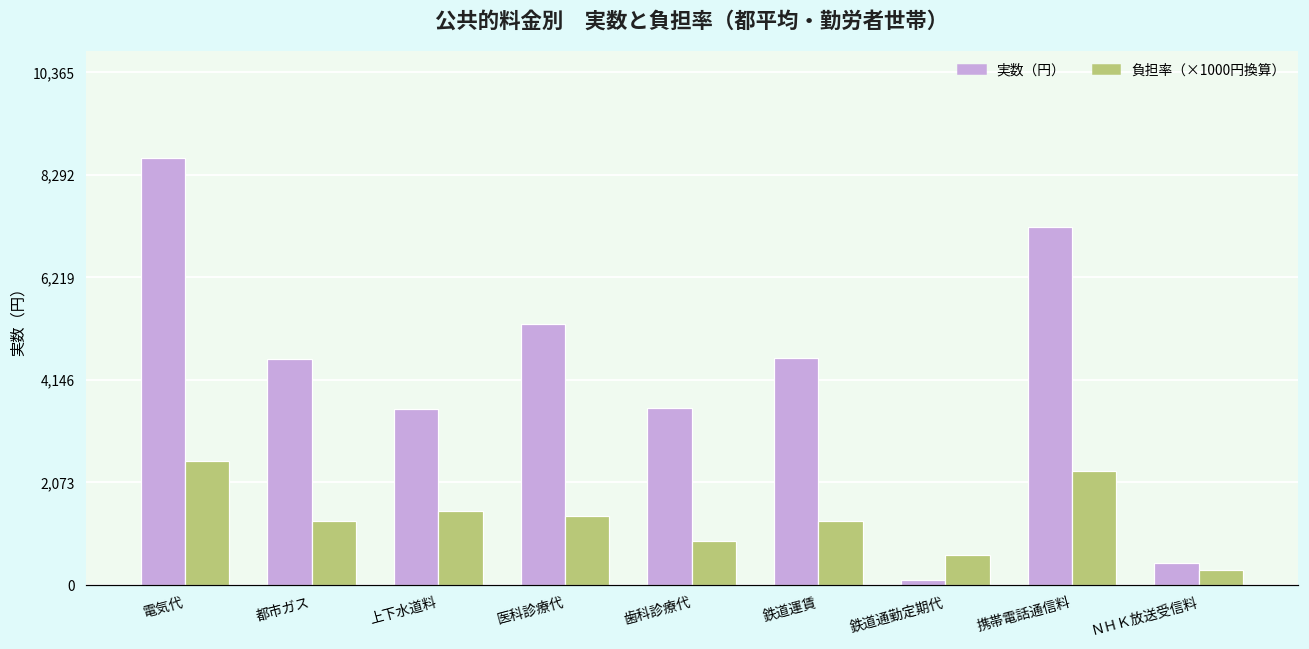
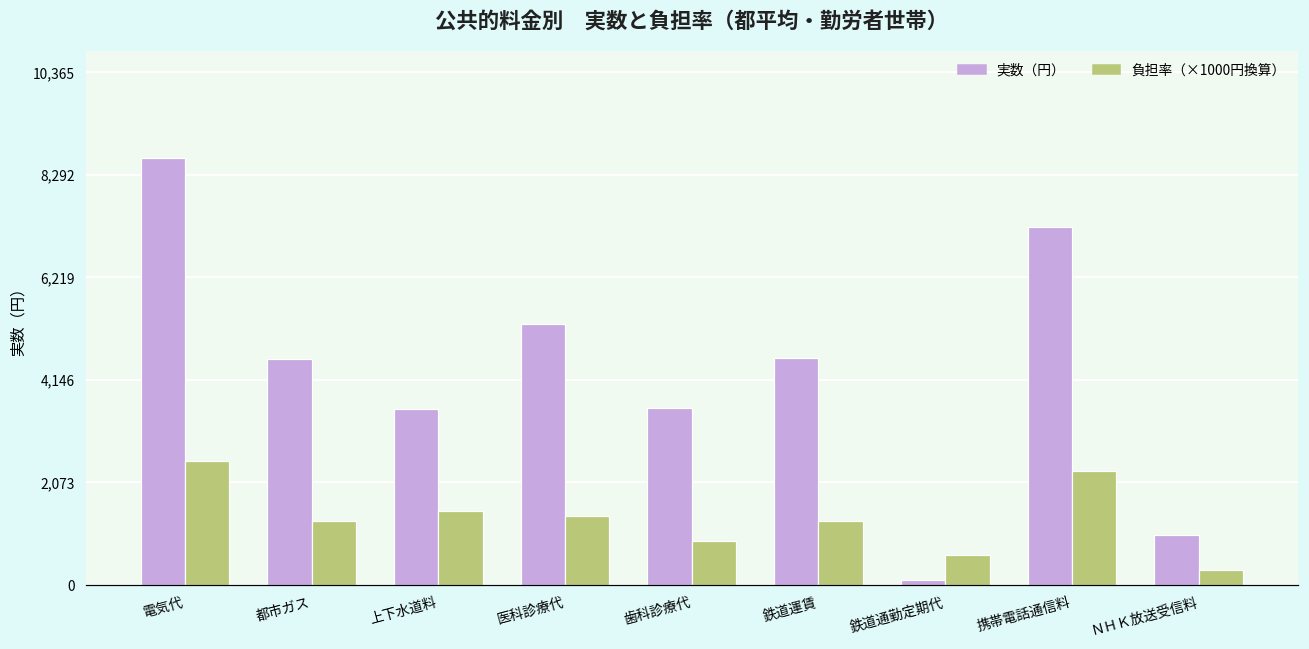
  {
    "実数（円）": {
      "電気代": "8,600",
      "都市ガス": "4,600",
      "上下水道料": "3,600",
      "医科診療代": "5,300",
      "歯科診療代": "3,600",
      "鉄道運賃": "4,600",
      "鉄道通勤定期代": "100",
      "携帯電話通信料": "7,200",
-     "ＮＨＫ放送受信料": "500"
+     "ＮＨＫ放送受信料": "1,000"
    },
    "負担率（×1000円換算）": {
      "電気代": "2,500",
      "都市ガス": "1,300",
      "上下水道料": "1,500",
      "医科診療代": "1,400",
      "歯科診療代": "900",
      "鉄道運賃": "1,300",
      "鉄道通勤定期代": "600",
      "携帯電話通信料": "2,300",
      "ＮＨＫ放送受信料": "300"
    }
  }
